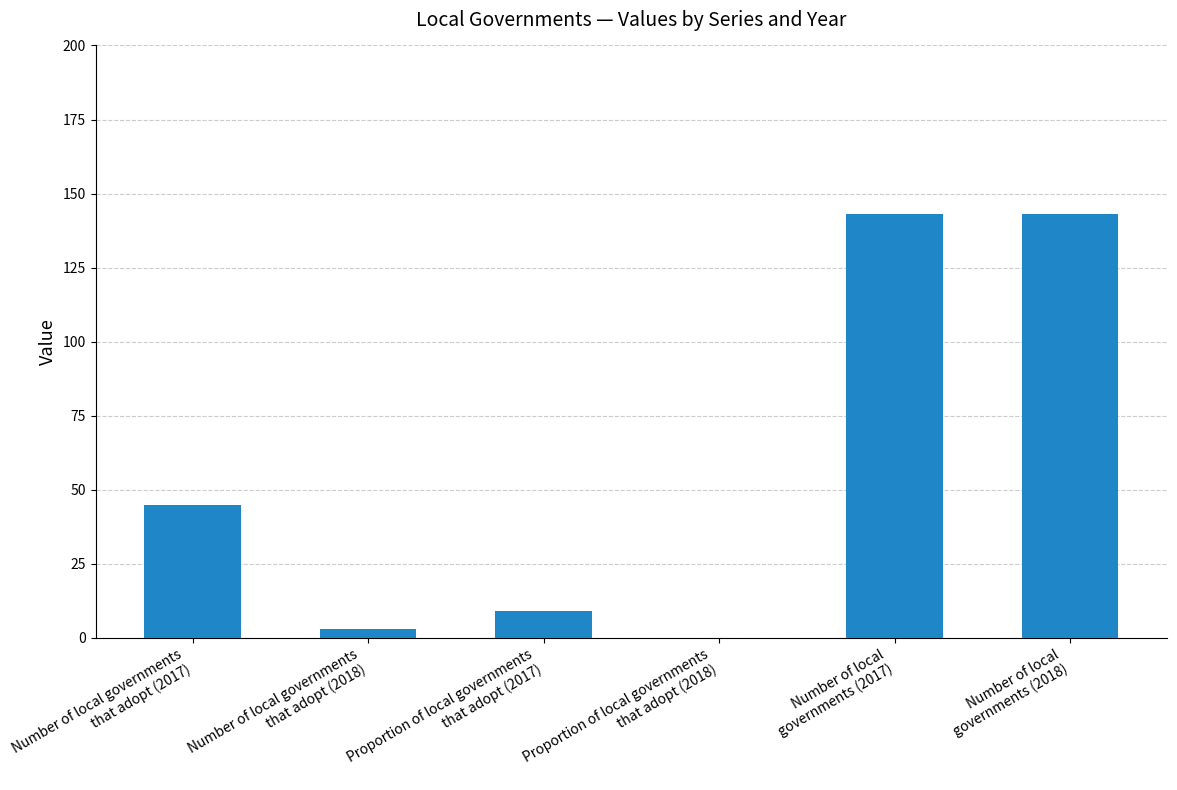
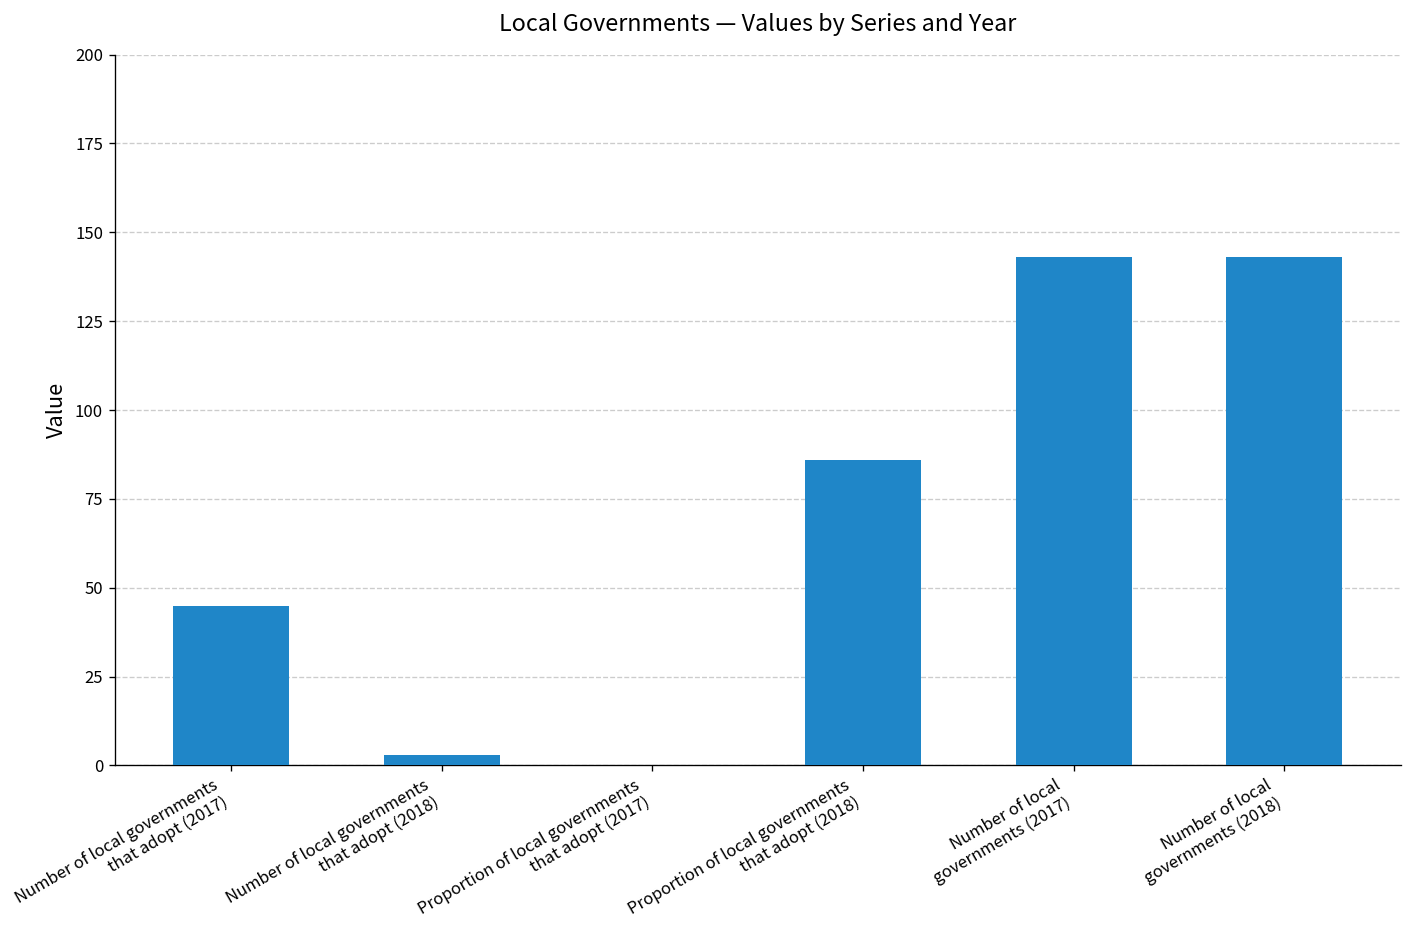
  {
    "Number of local governments that adopt (2017)": 45,
    "Number of local governments that adopt (2018)": 3,
-   "Proportion of local governments that adopt (2017)": 9,
-   "Proportion of local governments that adopt (2018)": 0,
+   "Proportion of local governments that adopt (2017)": 0,
+   "Proportion of local governments that adopt (2018)": 86,
    "Number of local governments (2017)": 143,
    "Number of local governments (2018)": 143
  }
